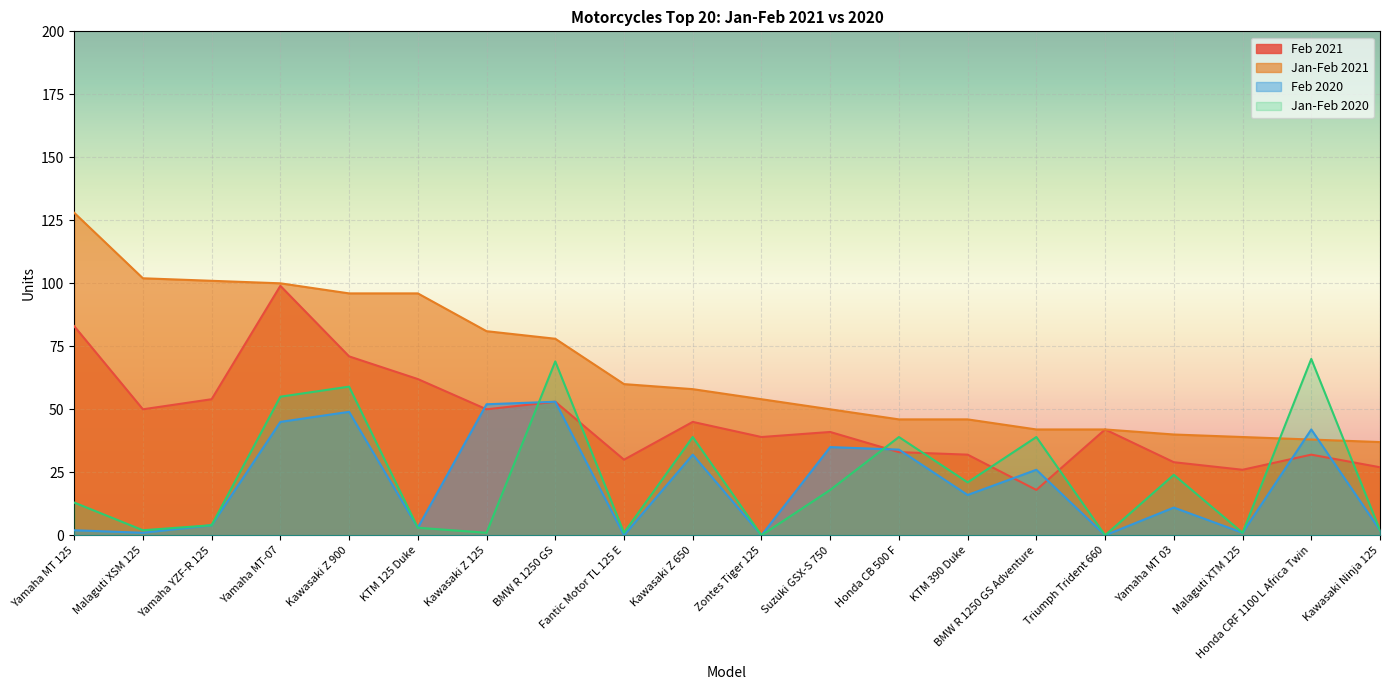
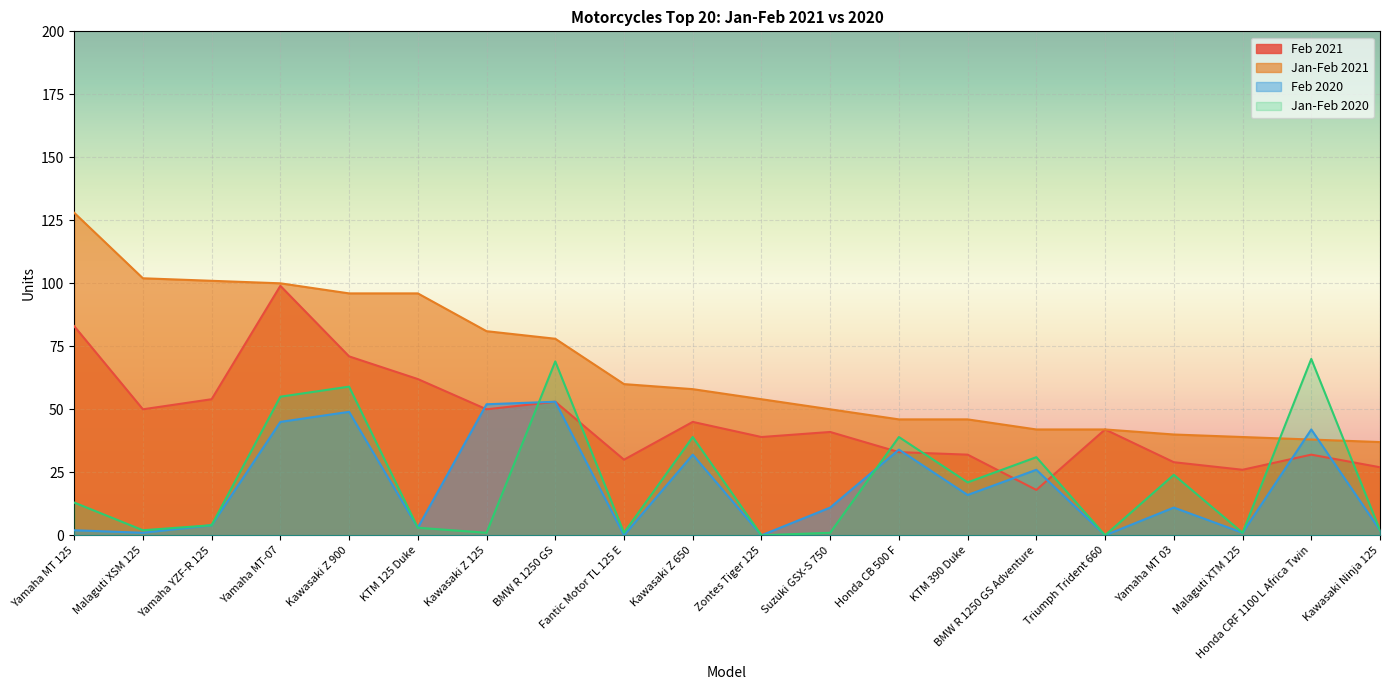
  {
    "Feb 2020": {
      "Yamaha MT 125": 2,
      "Malaguti XSM 125": 1,
      "Yamaha MT-07": 45,
      "Kawasaki Z 900": 49,
      "Kawasaki Z 125": 52,
      "Kawasaki Z 650": 32,
-     "Suzuki GSX-S 750": 35,
+     "Suzuki GSX-S 750": 11,
      "KTM 390 Duke": 16,
      "BMW R 1250 GS Adventure": 26,
      "Yamaha MT 03": 11,
      "Honda CRF 1100 L Africa Twin": 42
    },
    "Jan-Feb 2020": {
      "Yamaha MT 125": 13,
      "Malaguti XSM 125": 2,
      "Yamaha MT-07": 55,
      "Kawasaki Z 900": 59,
      "Kawasaki Z 125": 1,
      "BMW R 1250 GS": 69,
      "Kawasaki Z 650": 39,
-     "Suzuki GSX-S 750": 18,
+     "Suzuki GSX-S 750": 1,
      "Honda CB 500 F": 39,
      "KTM 390 Duke": 21,
-     "BMW R 1250 GS Adventure": 39,
+     "BMW R 1250 GS Adventure": 31,
      "Yamaha MT 03": 24,
      "Honda CRF 1100 L Africa Twin": 70
    }
  }
